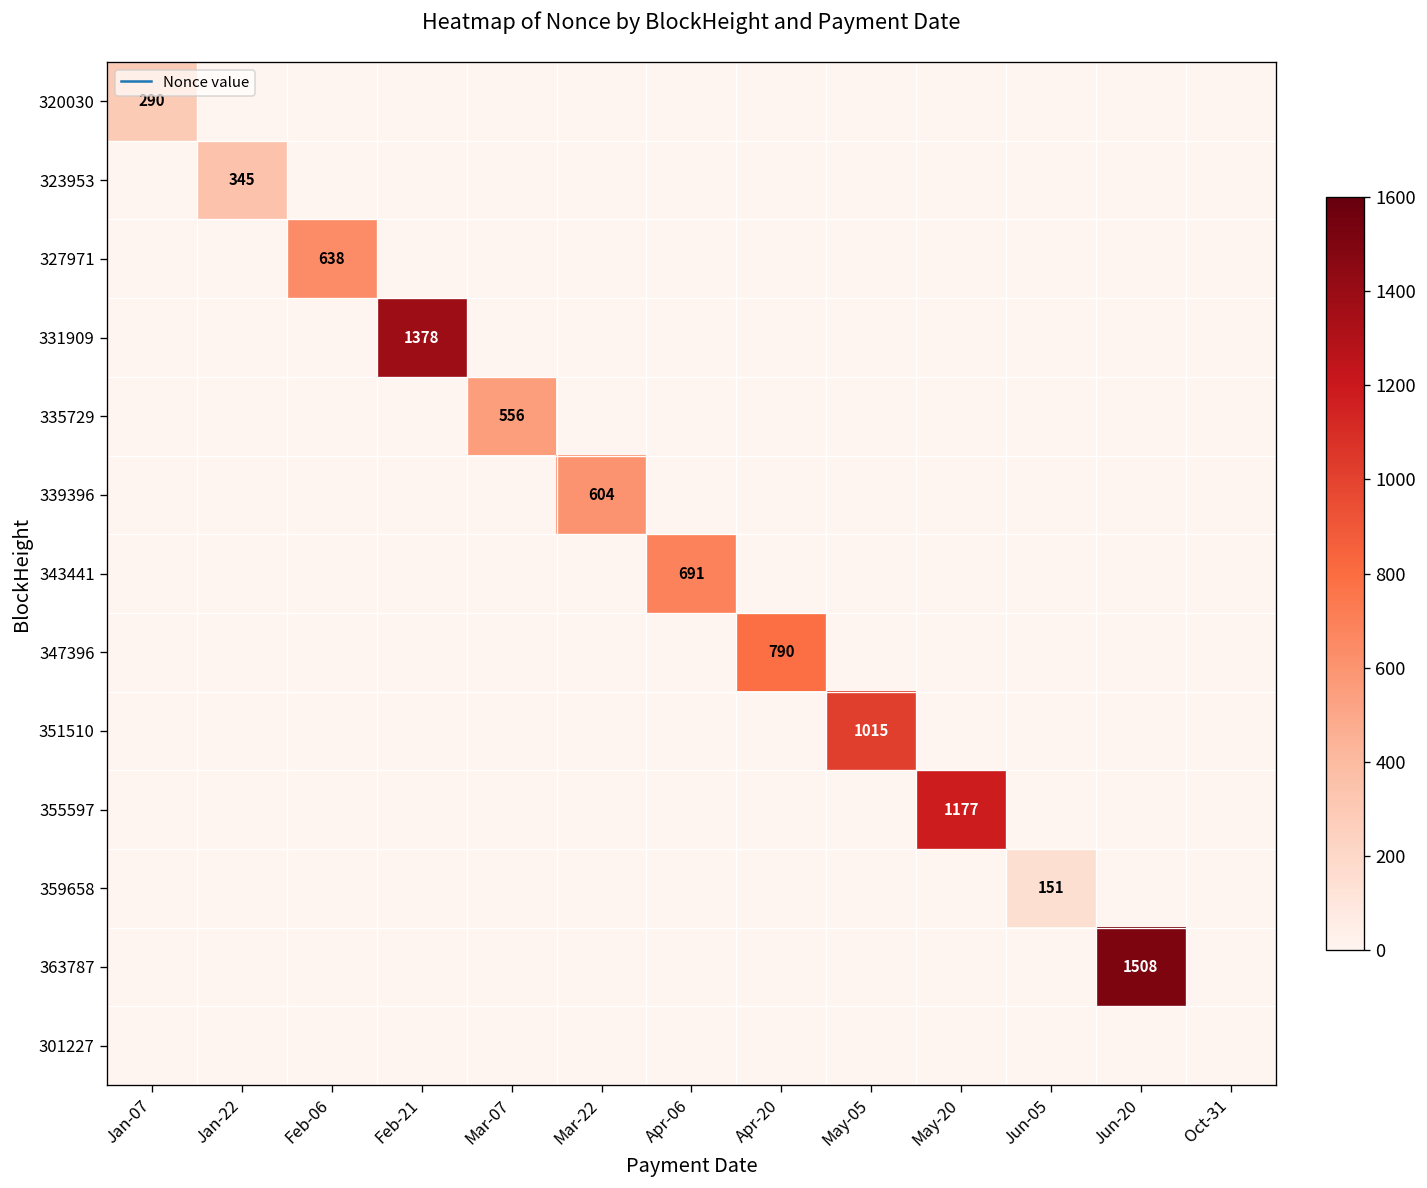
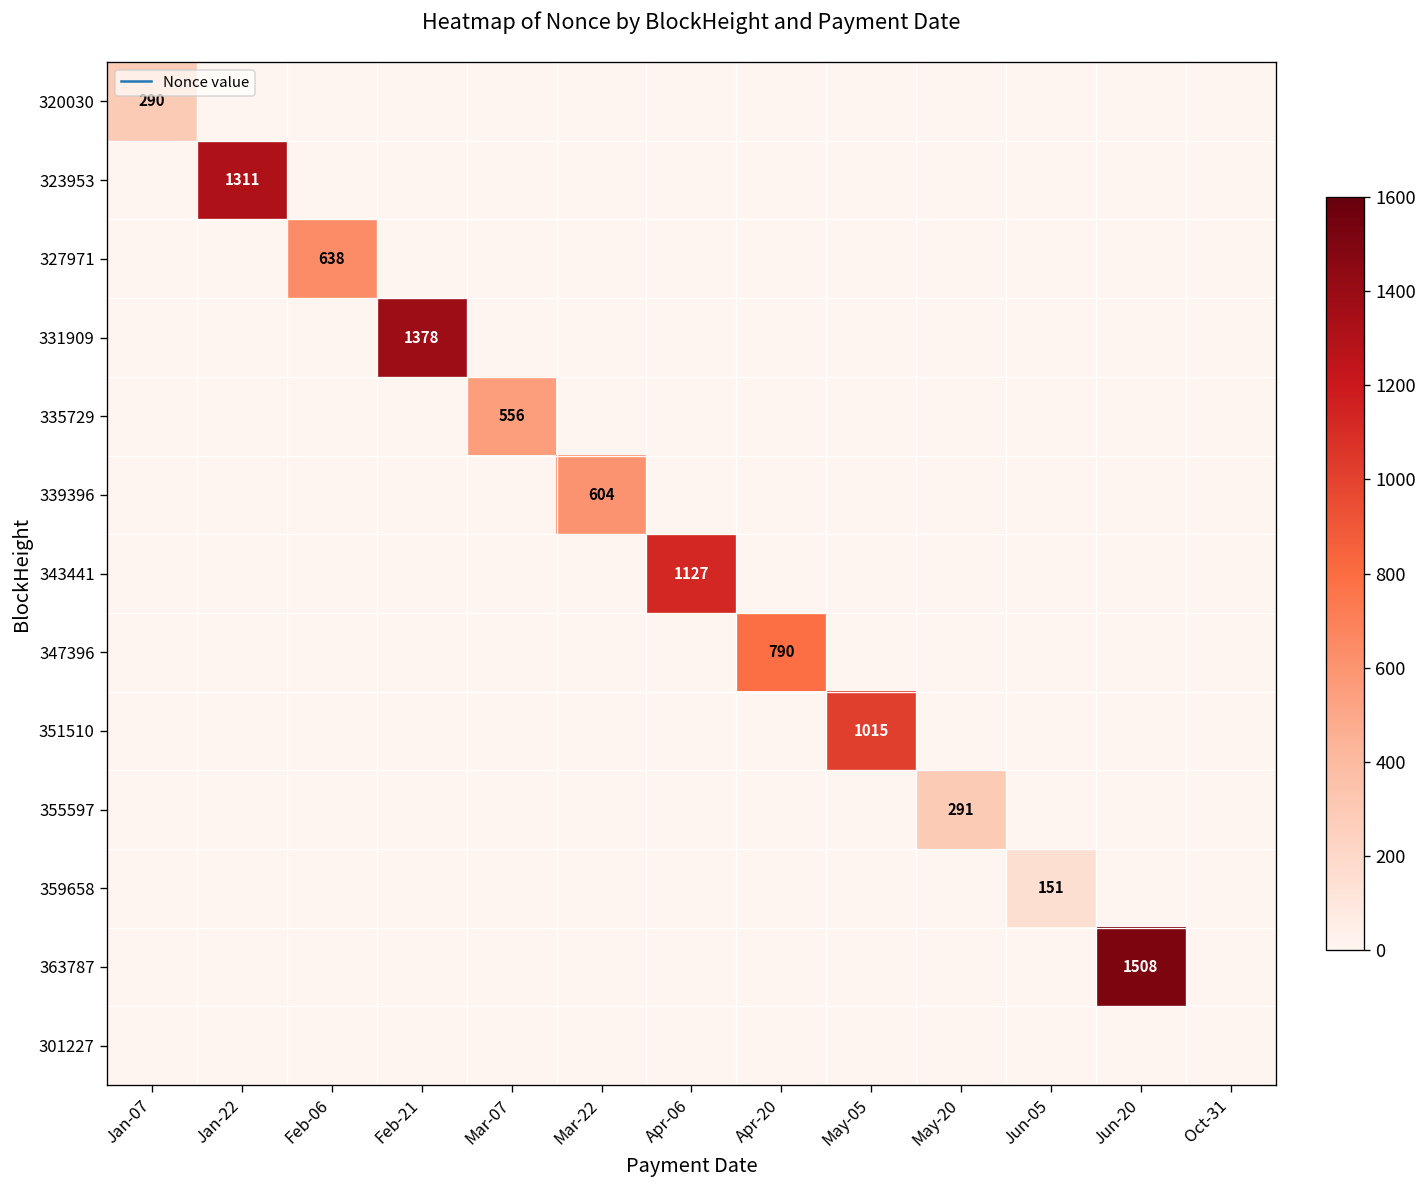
  {
    "323953": {
-     "Jan-22": 345
+     "Jan-22": 1311
    },
    "327971": {
      "Feb-06": 638
    },
    "331909": {
      "Feb-21": 1378
    },
    "335729": {
      "Mar-07": 556
    },
    "339396": {
      "Mar-22": 604
    },
    "343441": {
-     "Apr-06": 691
+     "Apr-06": 1127
    },
    "347396": {
      "Apr-20": 790
    },
    "351510": {
      "May-05": 1015
    },
    "355597": {
-     "May-20": 1177
+     "May-20": 291
    },
    "359658": {
      "Jun-05": 151
    },
    "363787": {
      "Jun-20": 1508
    }
  }
